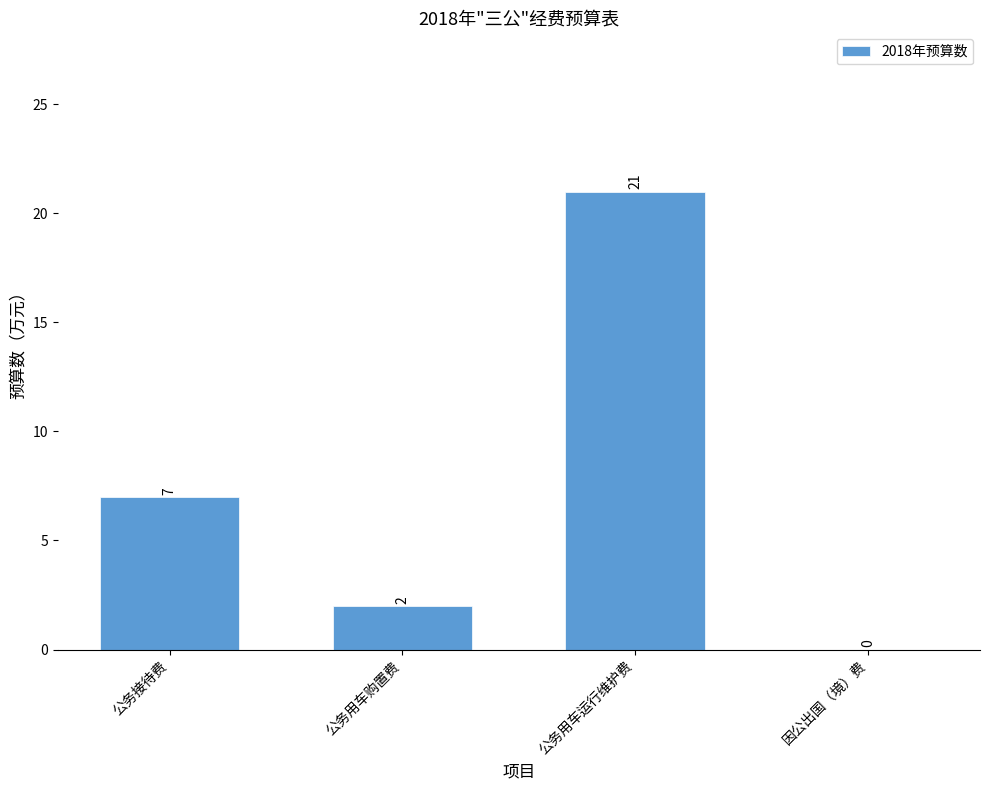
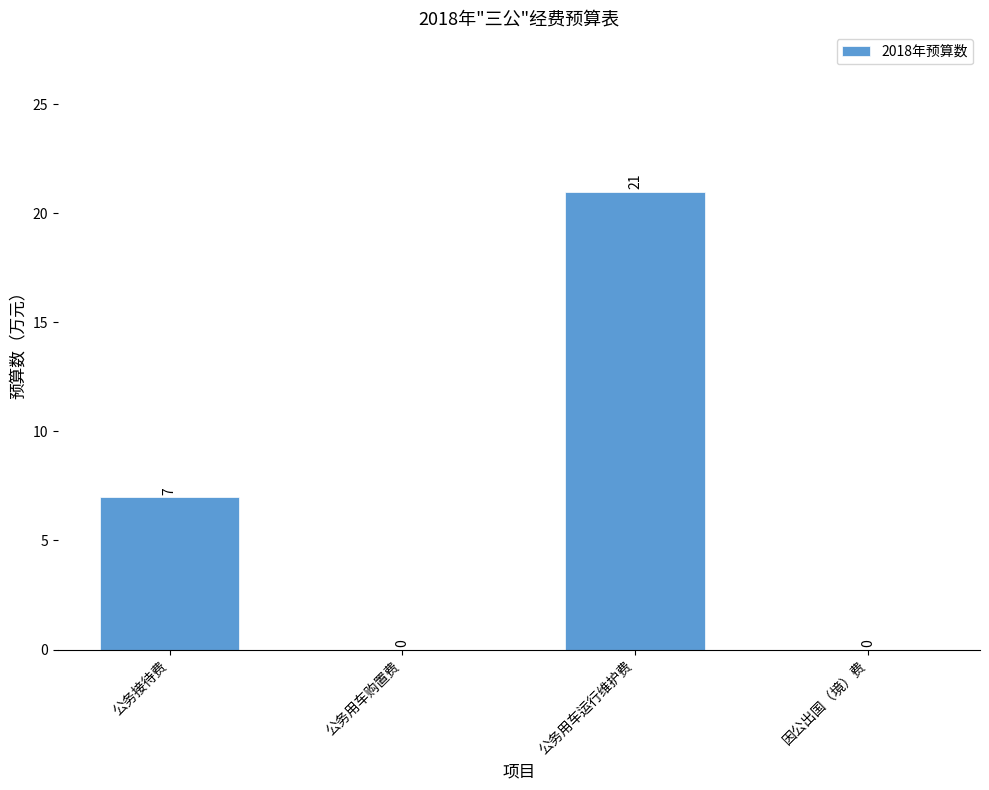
  {
    "公务接待费": 7,
-   "公务用车购置费": 2,
+   "公务用车购置费": 0,
    "公务用车运行维护费": 21,
    "因公出国（境）费": 0
  }
